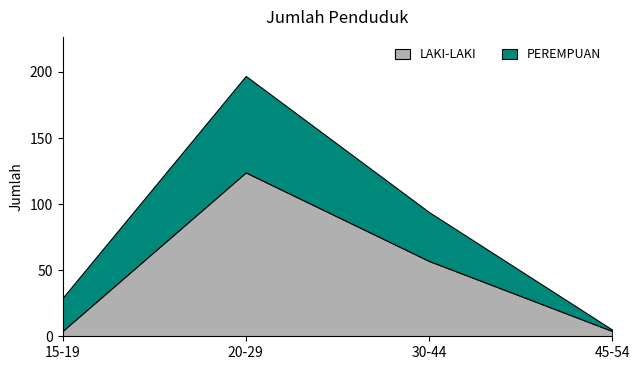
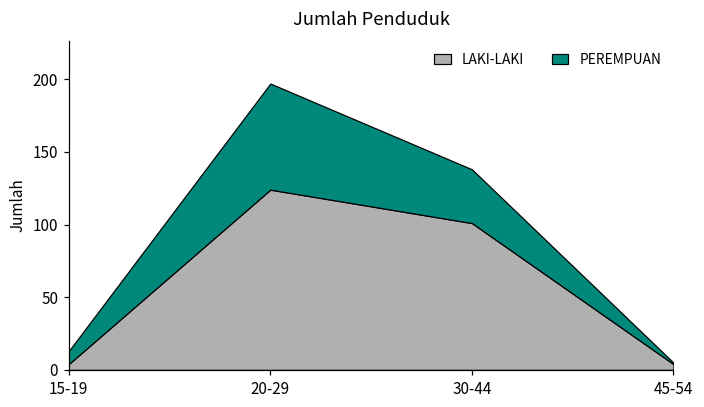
  {
    "LAKI-LAKI": {
-     "30-44": 57
+     "30-44": 101
    },
    "PEREMPUAN": {
-     "15-19": 25,
+     "15-19": 9,
      "20-29": 73,
      "30-44": 37
    }
  }
